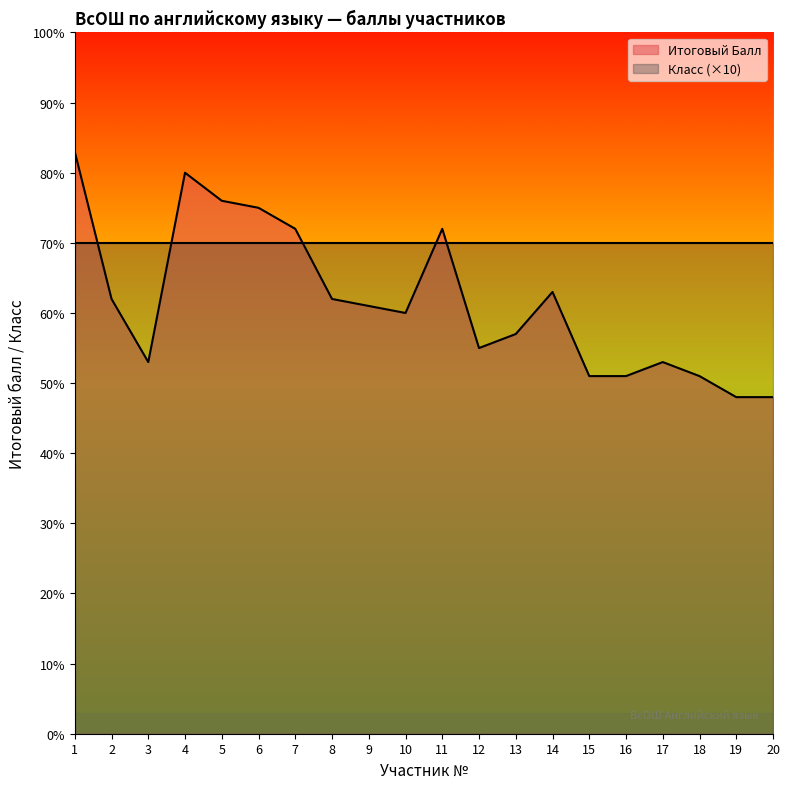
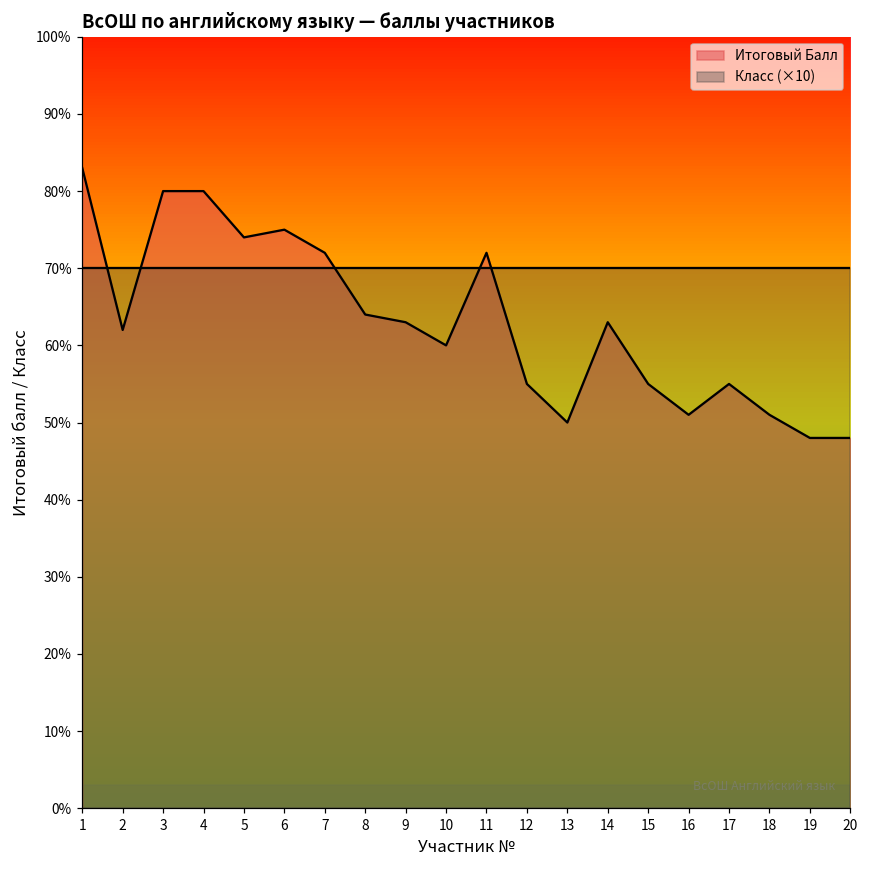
  {
    "Итоговый Балл": {
      "1": "83%",
      "2": "62%",
-     "3": "53%",
+     "3": "80%",
      "4": "80%",
-     "5": "76%",
+     "5": "74%",
      "6": "75%",
      "7": "72%",
-     "8": "62%",
-     "9": "61%",
+     "8": "64%",
+     "9": "63%",
      "10": "60%",
      "11": "72%",
      "12": "55%",
-     "13": "57%",
+     "13": "50%",
      "14": "63%",
-     "15": "51%",
+     "15": "55%",
      "16": "51%",
-     "17": "53%",
+     "17": "55%",
      "18": "51%",
      "19": "48%",
      "20": "48%"
    },
    "Класс (×10)": {
      "1": "70%",
      "2": "70%",
      "3": "70%",
      "4": "70%",
      "5": "70%",
      "6": "70%",
      "7": "70%",
      "8": "70%",
      "9": "70%",
      "10": "70%",
      "11": "70%",
      "12": "70%",
      "13": "70%",
      "14": "70%",
      "15": "70%",
      "16": "70%",
      "17": "70%",
      "18": "70%",
      "19": "70%",
      "20": "70%"
    }
  }
